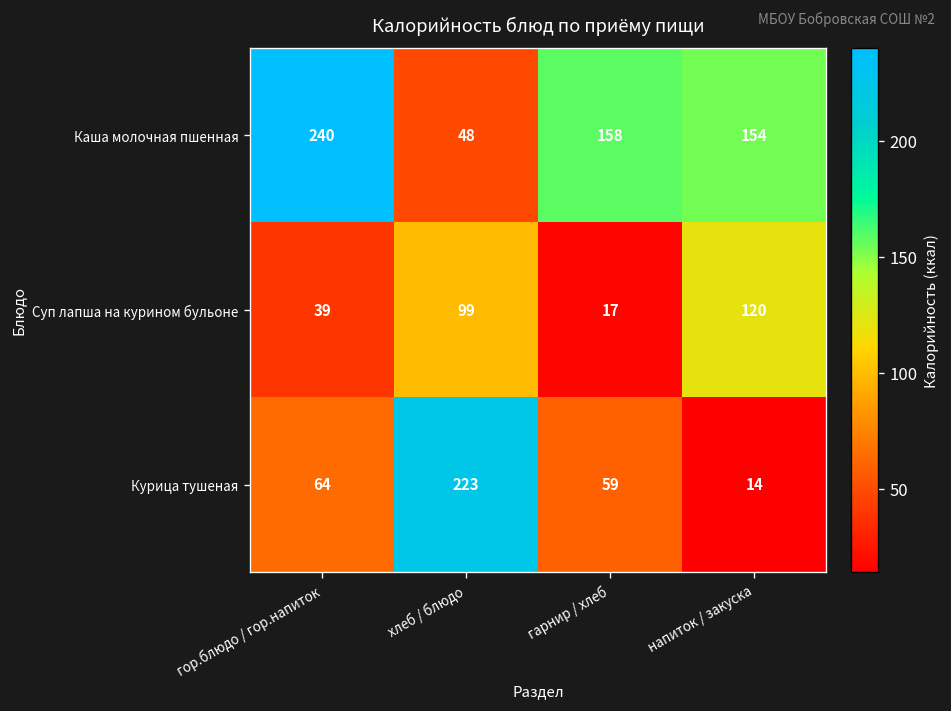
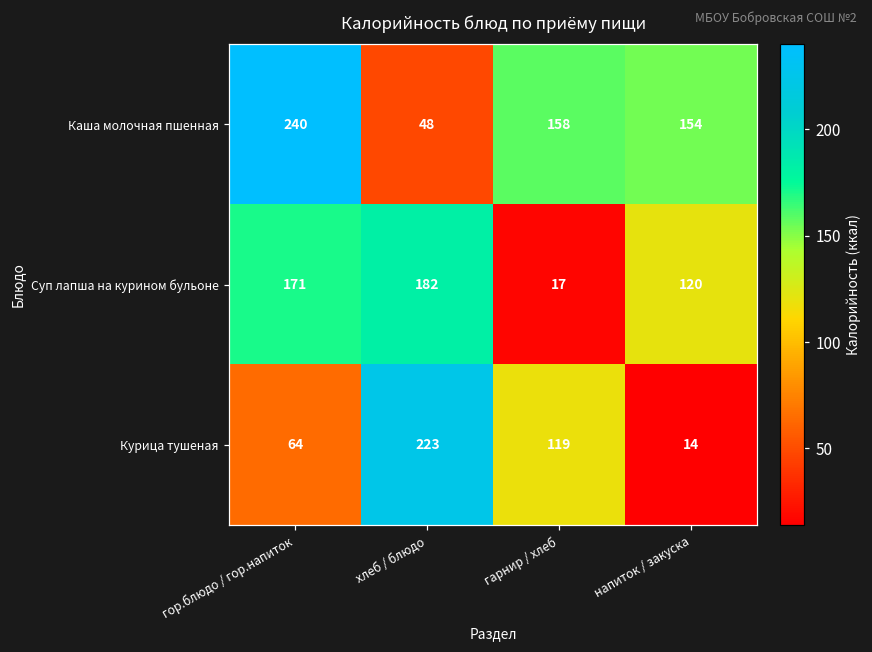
  {
    "Каша молочная пшенная": {
      "гор.блюдо / гор.напиток": 240,
      "хлеб / блюдо": 48,
      "гарнир / хлеб": 158,
      "напиток / закуска": 154
    },
    "Суп лапша на курином бульоне": {
-     "гор.блюдо / гор.напиток": 39,
-     "хлеб / блюдо": 99,
+     "гор.блюдо / гор.напиток": 171,
+     "хлеб / блюдо": 182,
      "гарнир / хлеб": 17,
      "напиток / закуска": 120
    },
    "Курица тушеная": {
      "гор.блюдо / гор.напиток": 64,
      "хлеб / блюдо": 223,
-     "гарнир / хлеб": 59,
+     "гарнир / хлеб": 119,
      "напиток / закуска": 14
    }
  }
